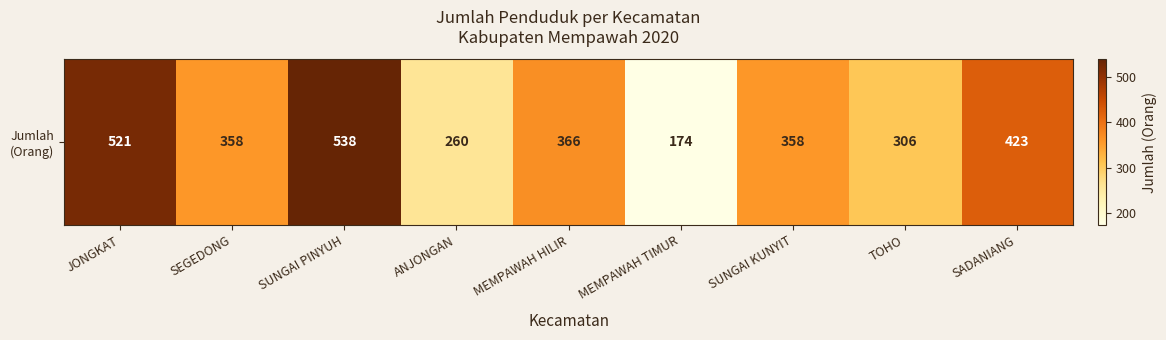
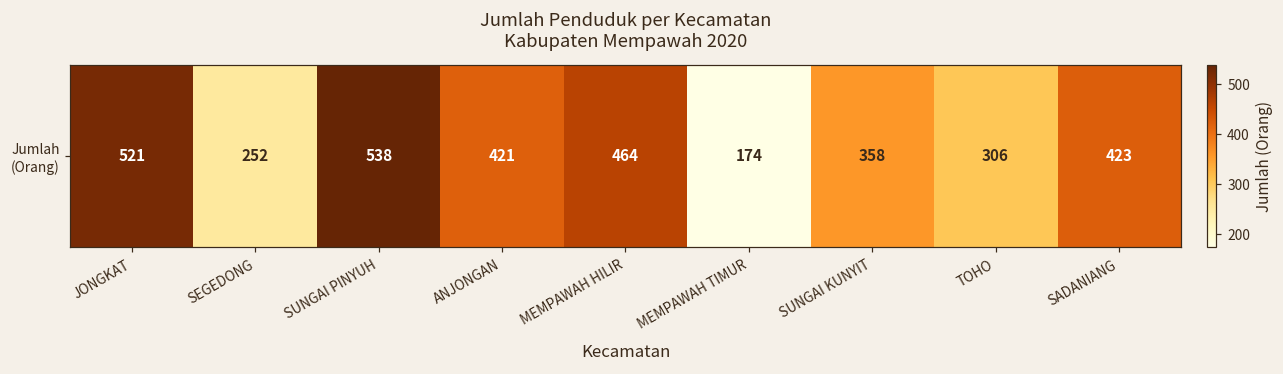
  {
    "Jumlah (Orang)": {
      "JONGKAT": 521,
-     "SEGEDONG": 358,
+     "SEGEDONG": 252,
      "SUNGAI PINYUH": 538,
-     "ANJONGAN": 260,
-     "MEMPAWAH HILIR": 366,
+     "ANJONGAN": 421,
+     "MEMPAWAH HILIR": 464,
      "MEMPAWAH TIMUR": 174,
      "SUNGAI KUNYIT": 358,
      "TOHO": 306,
      "SADANIANG": 423
    }
  }
